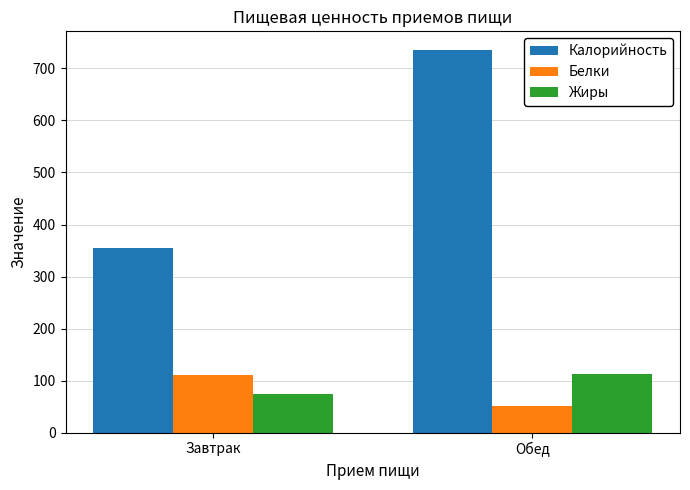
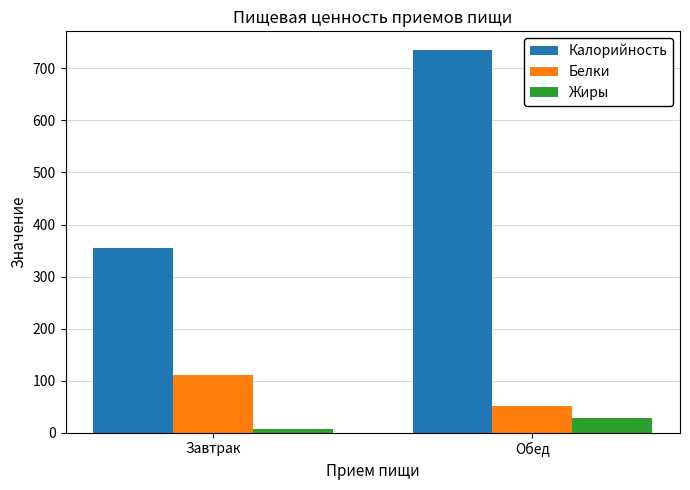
  {
    "Калорийность": {
      "Завтрак": 360,
      "Обед": 730
    },
    "Белки": {
      "Завтрак": 110,
      "Обед": 50
    },
    "Жиры": {
-     "Завтрак": 70,
-     "Обед": 110
+     "Завтрак": 10,
+     "Обед": 30
    }
  }
